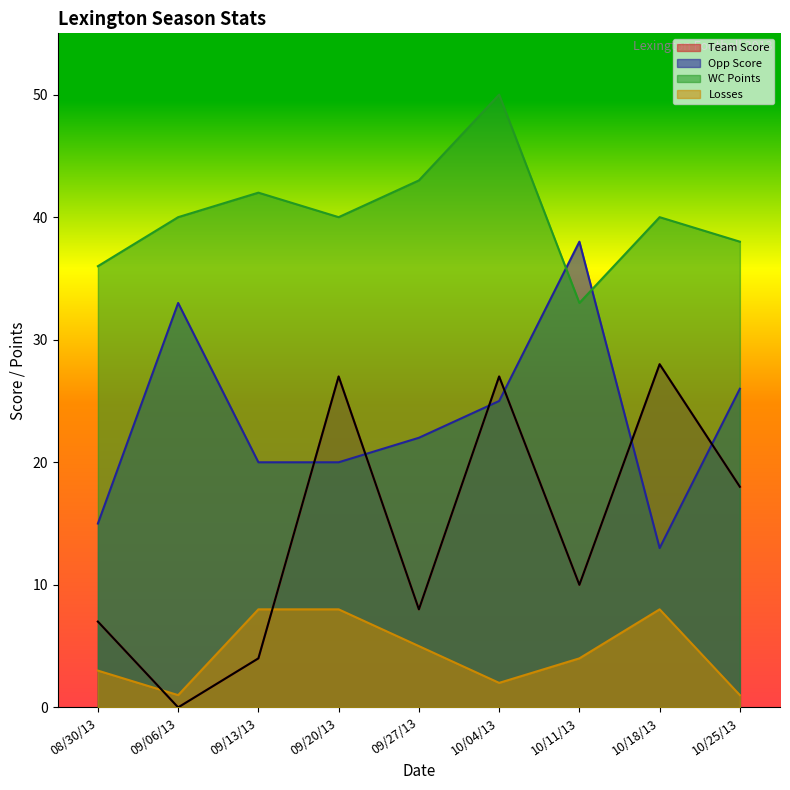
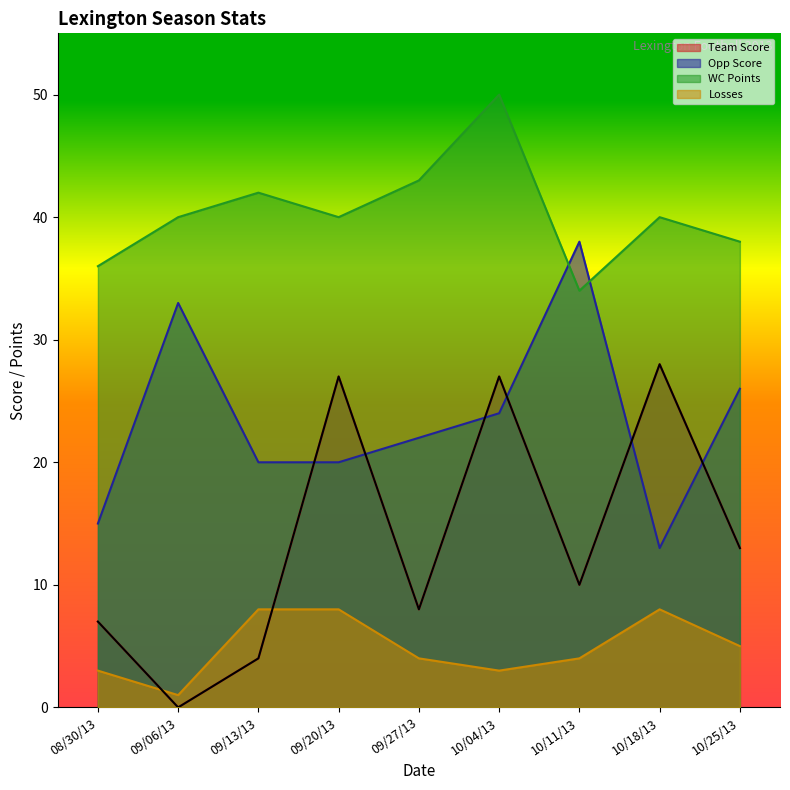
  {
    "Team Score": {
      "08/30/13": 7,
      "09/06/13": 0,
      "09/13/13": 4,
      "09/20/13": 27,
      "09/27/13": 8,
      "10/04/13": 27,
      "10/11/13": 10,
      "10/18/13": 28,
-     "10/25/13": 18
+     "10/25/13": 13
    },
    "Opp Score": {
      "08/30/13": 15,
      "09/06/13": 33,
      "09/13/13": 20,
      "09/20/13": 20,
      "09/27/13": 22,
-     "10/04/13": 25,
+     "10/04/13": 24,
      "10/11/13": 38,
      "10/18/13": 13,
      "10/25/13": 26
    },
    "WC Points": {
      "08/30/13": 36,
      "09/06/13": 40,
      "09/13/13": 42,
      "09/20/13": 40,
      "09/27/13": 43,
      "10/04/13": 50,
-     "10/11/13": 33,
+     "10/11/13": 34,
      "10/18/13": 40,
      "10/25/13": 38
    },
    "Losses": {
      "08/30/13": 3,
      "09/06/13": 1,
      "09/13/13": 8,
      "09/20/13": 8,
-     "09/27/13": 5,
-     "10/04/13": 2,
+     "09/27/13": 4,
+     "10/04/13": 3,
      "10/11/13": 4,
      "10/18/13": 8,
-     "10/25/13": 1
+     "10/25/13": 5
    }
  }
